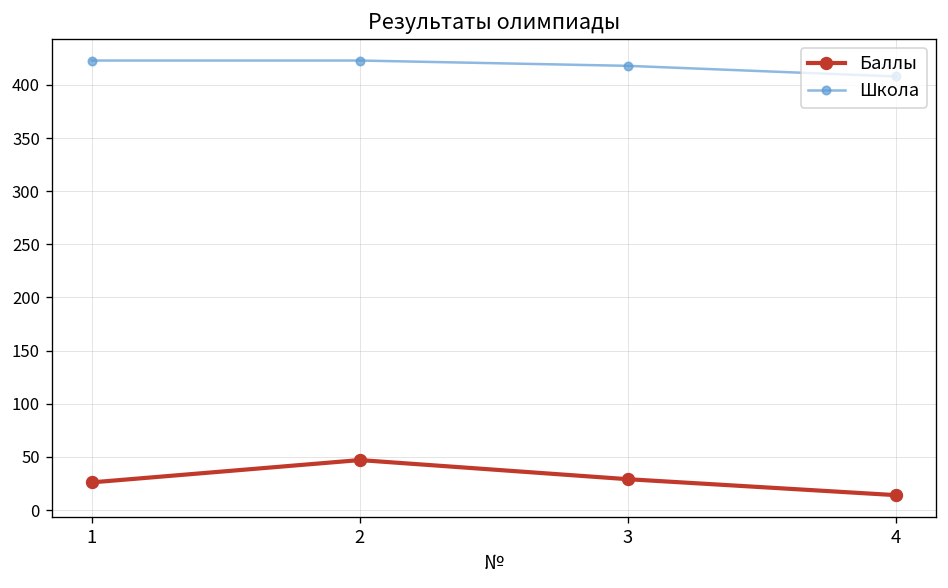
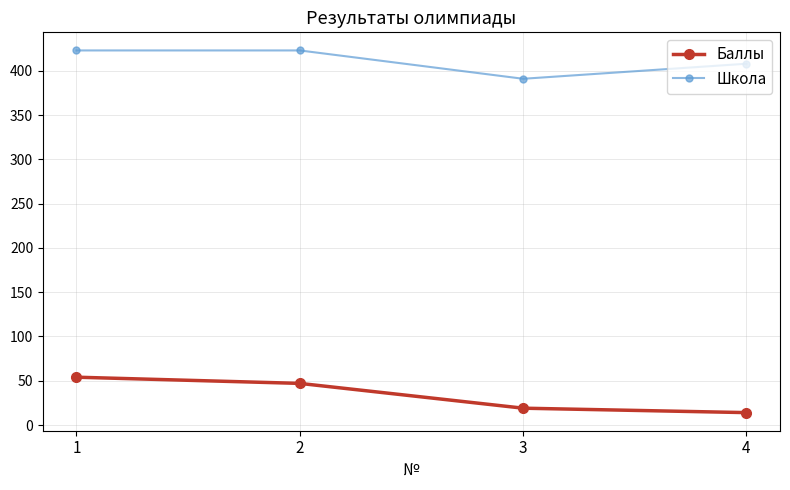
  {
    "Баллы": {
-     "1": 30,
+     "1": 50,
      "2": 50,
-     "3": 30,
+     "3": 20,
      "4": 10
    },
    "Школа": {
      "1": 420,
      "2": 420,
-     "3": 420
+     "3": 390
    }
  }
